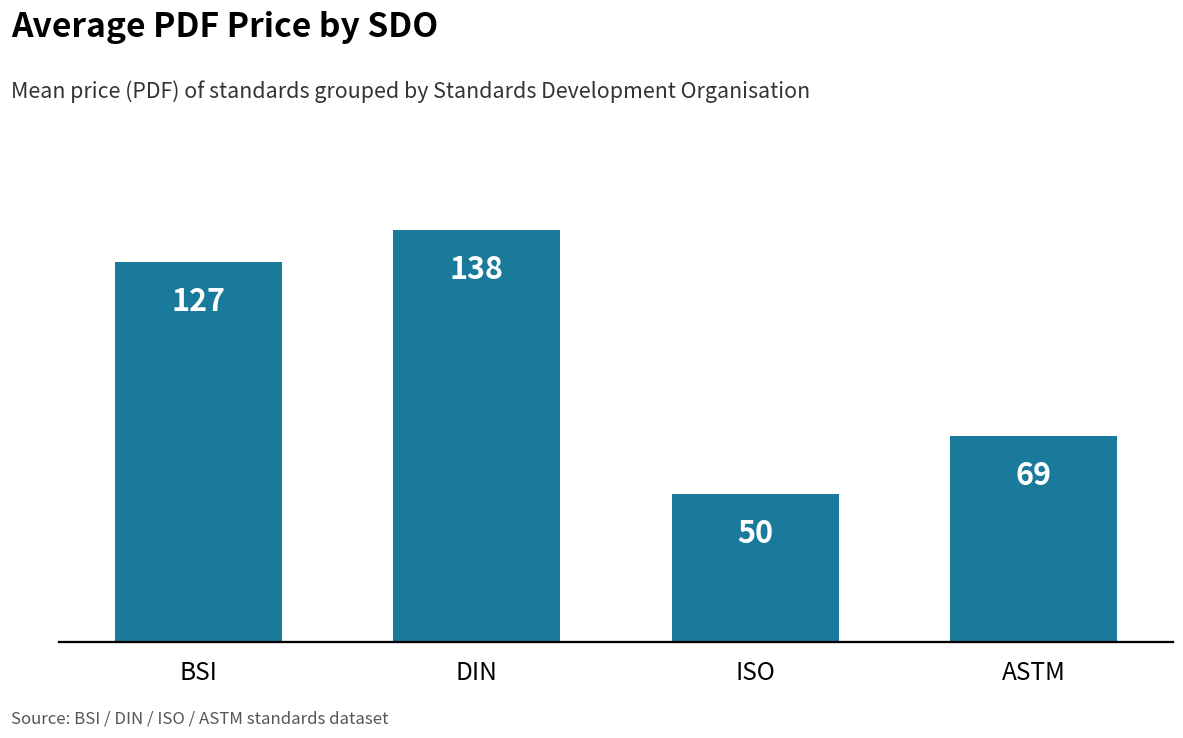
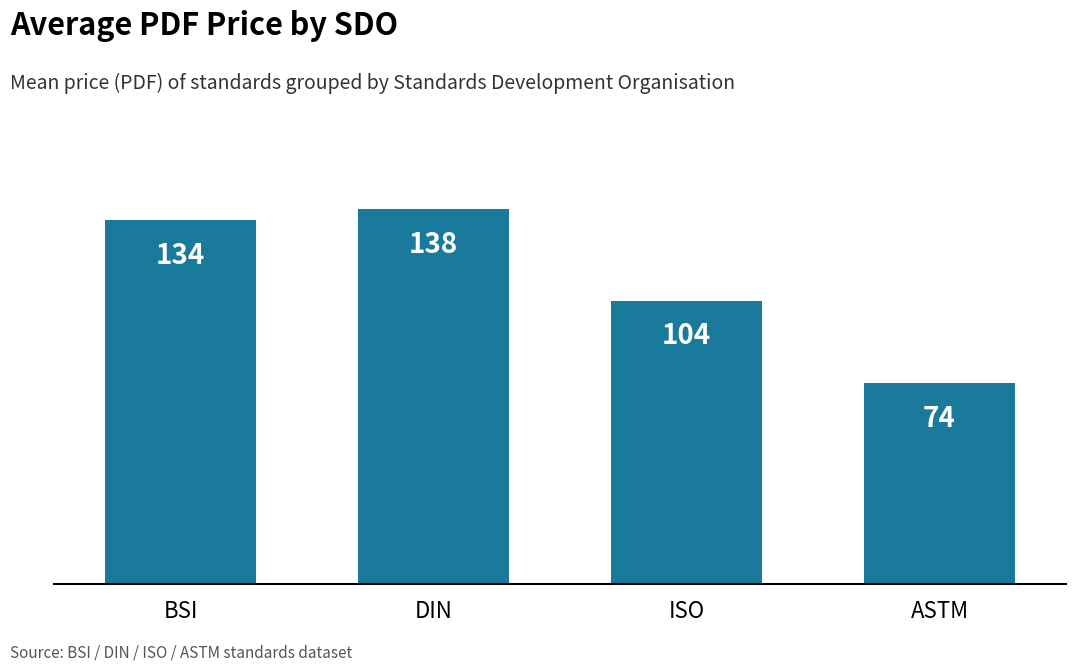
  {
-   "BSI": 127,
+   "BSI": 134,
    "DIN": 138,
-   "ISO": 50,
-   "ASTM": 69
+   "ISO": 104,
+   "ASTM": 74
  }
